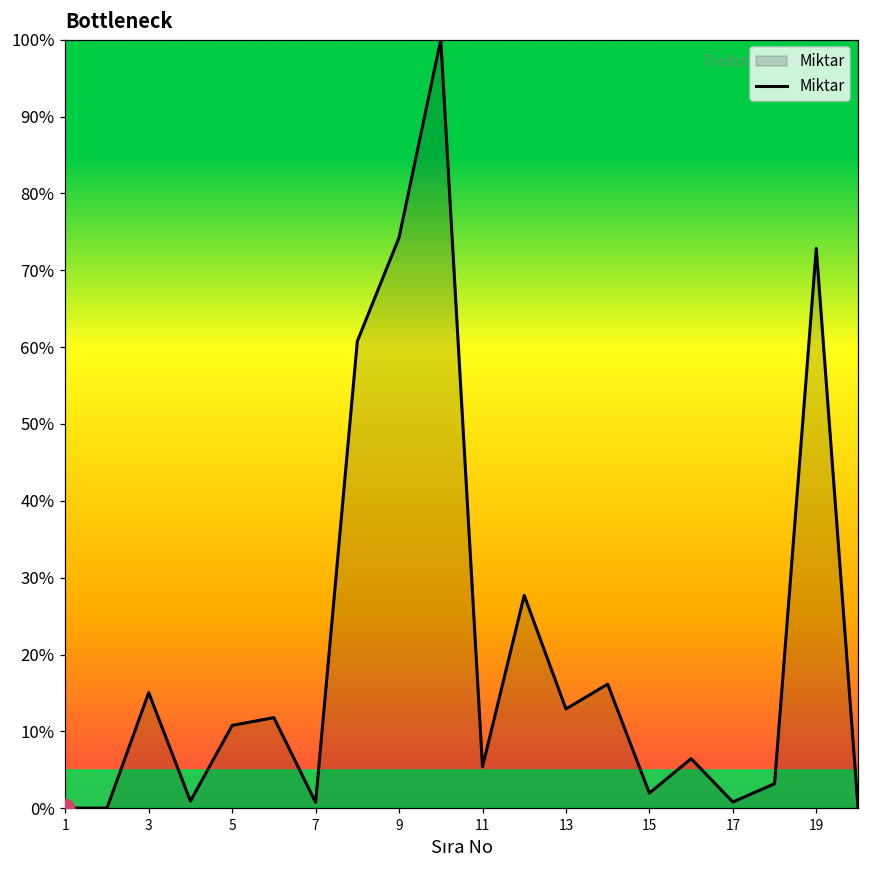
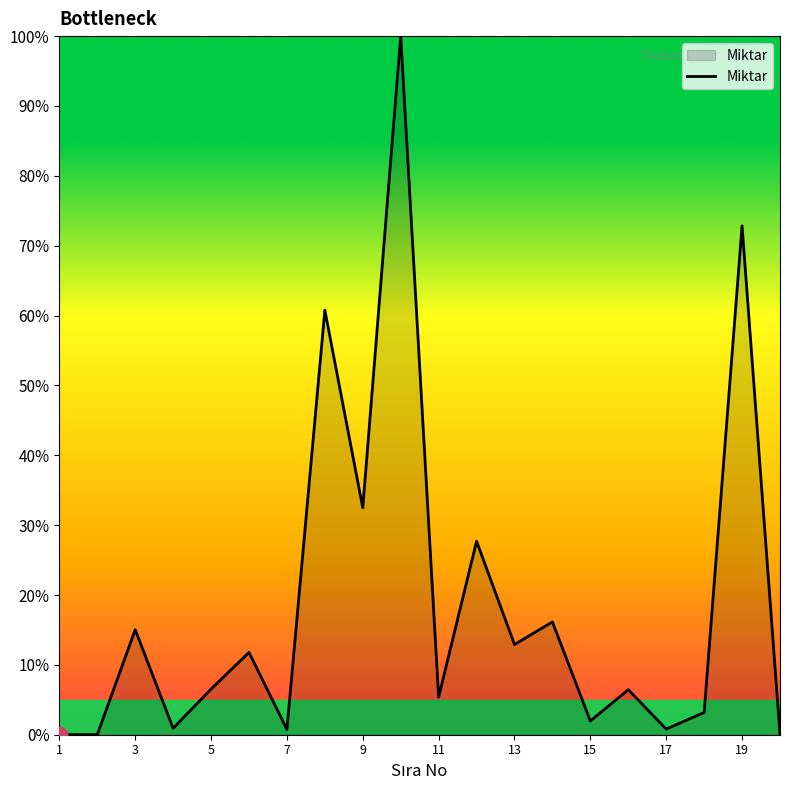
  {
    "Miktar": {
      "3": "15%",
-     "5": "11%",
-     "9": "74%",
+     "5": "7%",
+     "9": "32%",
      "11": "5%",
      "13": "13%",
      "19": "73%"
    }
  }
